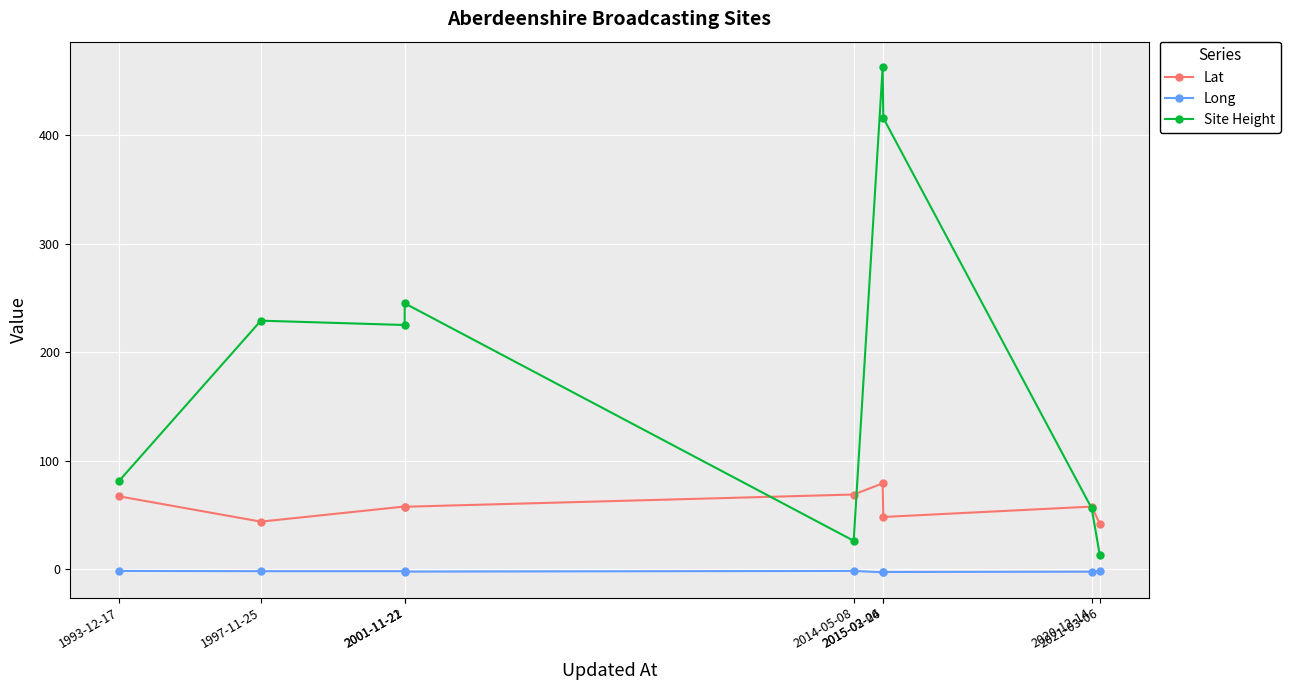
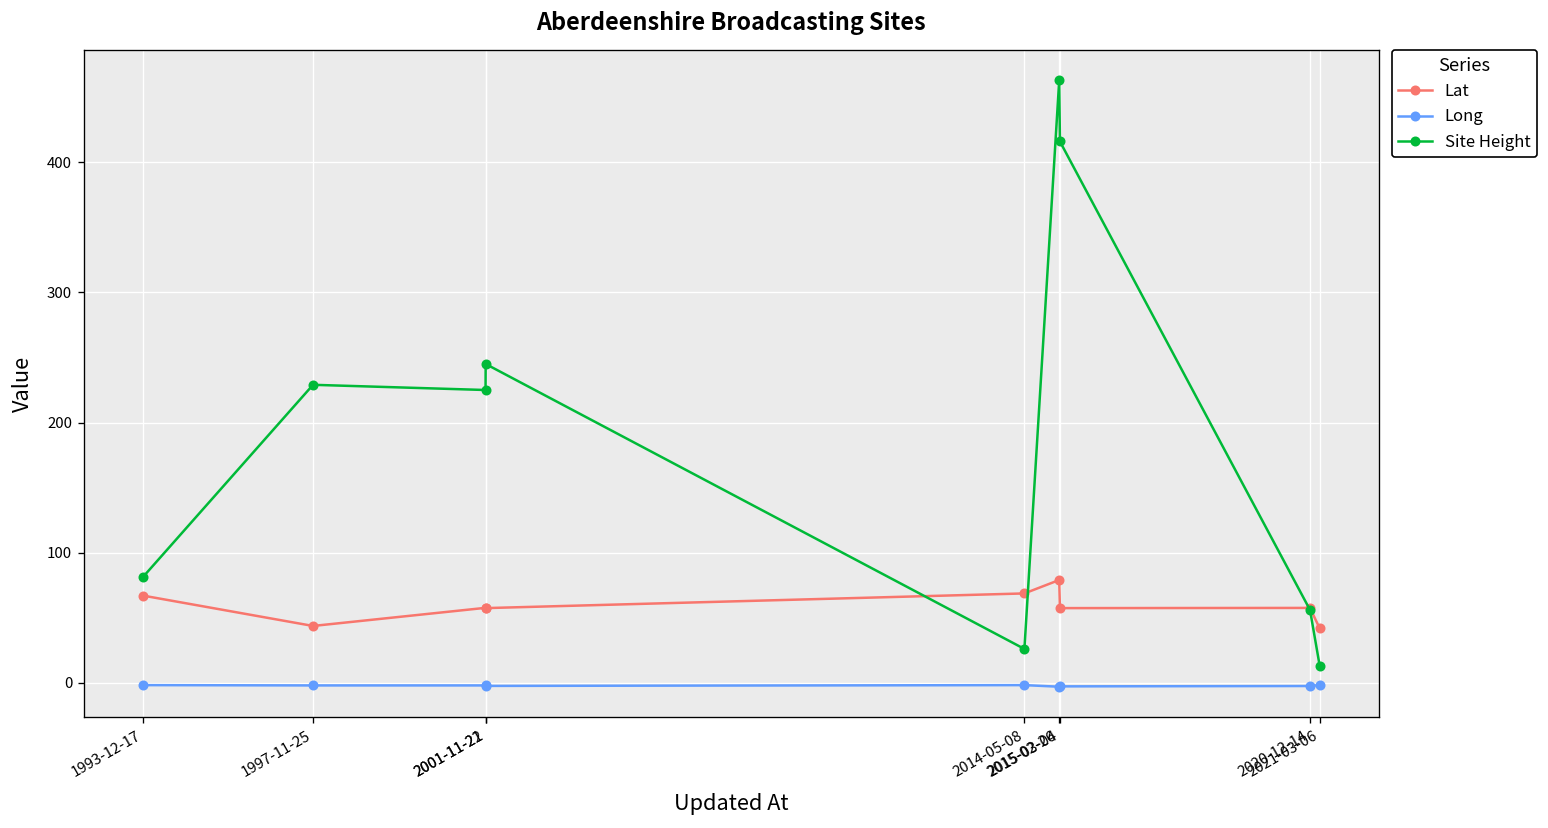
  {
    "Lat": {
      "1993-12-17": 67,
      "1997-11-25": 44,
      "2001-11-21": 58,
      "2001-11-22": 57,
      "2014-05-08": 69,
      "2015-02-26": 79,
-     "2015-03-04": 48,
+     "2015-03-04": 57,
      "2021-03-06": 42
    },
    "Long": {
      "1993-12-17": -2,
      "1997-11-25": -2,
      "2001-11-21": -2,
      "2001-11-22": -2,
      "2014-05-08": -2,
      "2015-02-26": -3,
      "2015-03-04": -3,
      "2020-12-14": -2,
      "2021-03-06": -2
    },
    "Site Height": {
      "1993-12-17": 81,
      "1997-11-25": 229,
      "2001-11-21": 225,
      "2001-11-22": 245,
      "2014-05-08": 26,
      "2015-02-26": 463,
      "2015-03-04": 416,
      "2021-03-06": 13
    }
  }
